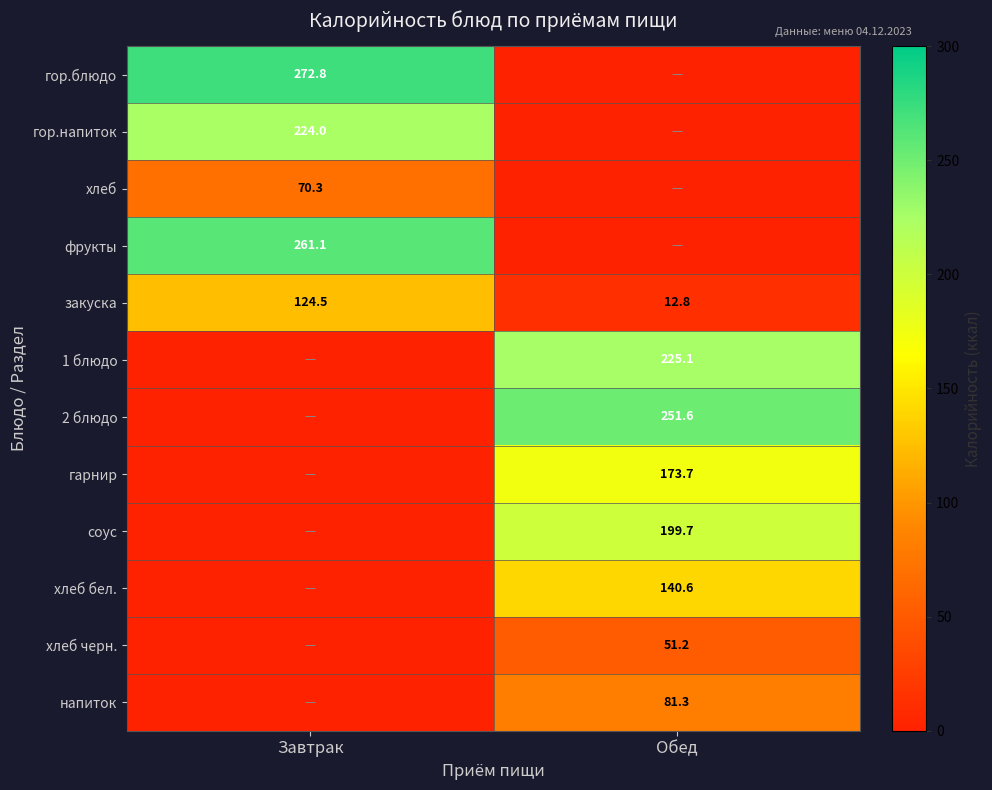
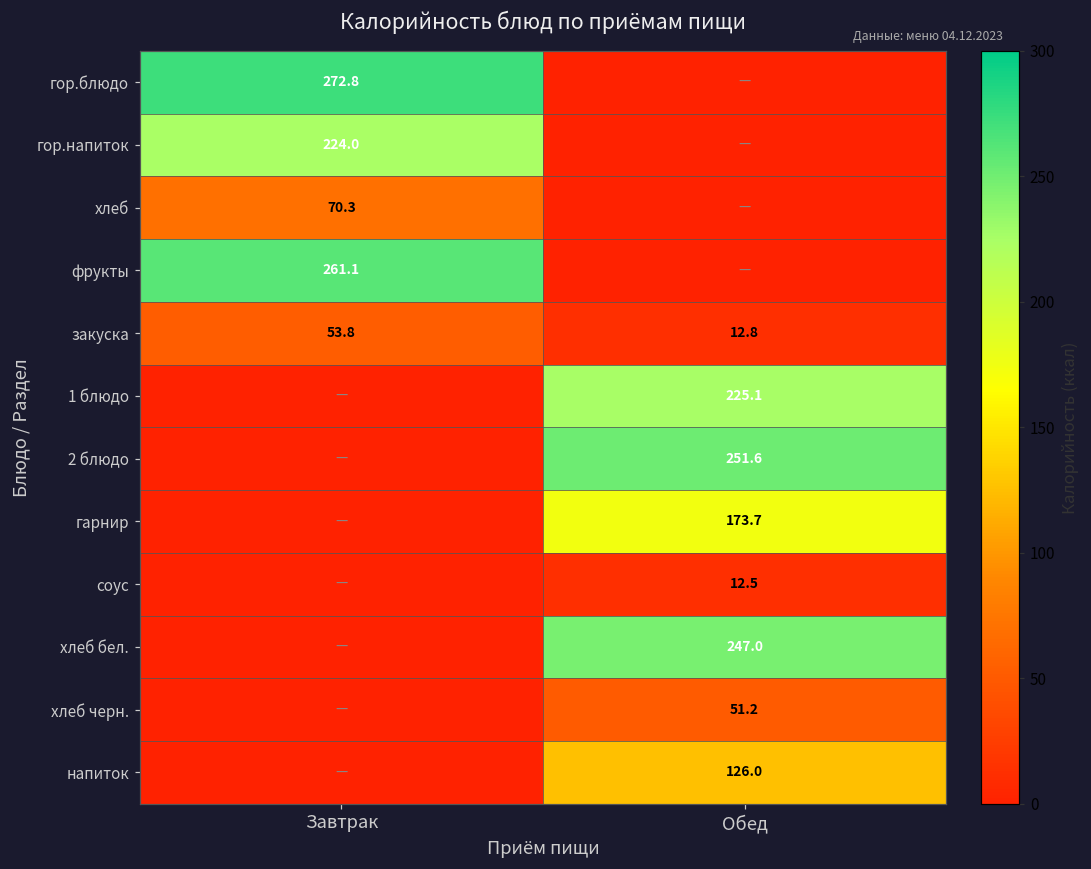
  {
    "гор.блюдо": {
      "Завтрак": 272.8
    },
    "гор.напиток": {
      "Завтрак": 224.0
    },
    "хлеб": {
      "Завтрак": 70.3
    },
    "фрукты": {
      "Завтрак": 261.1
    },
    "закуска": {
-     "Завтрак": 124.5,
+     "Завтрак": 53.8,
      "Обед": 12.8
    },
    "1 блюдо": {
      "Обед": 225.1
    },
    "2 блюдо": {
      "Обед": 251.6
    },
    "гарнир": {
      "Обед": 173.7
    },
    "соус": {
-     "Обед": 199.7
+     "Обед": 12.5
    },
    "хлеб бел.": {
-     "Обед": 140.6
+     "Обед": 247.0
    },
    "хлеб черн.": {
      "Обед": 51.2
    },
    "напиток": {
-     "Обед": 81.3
+     "Обед": 126.0
    }
  }
